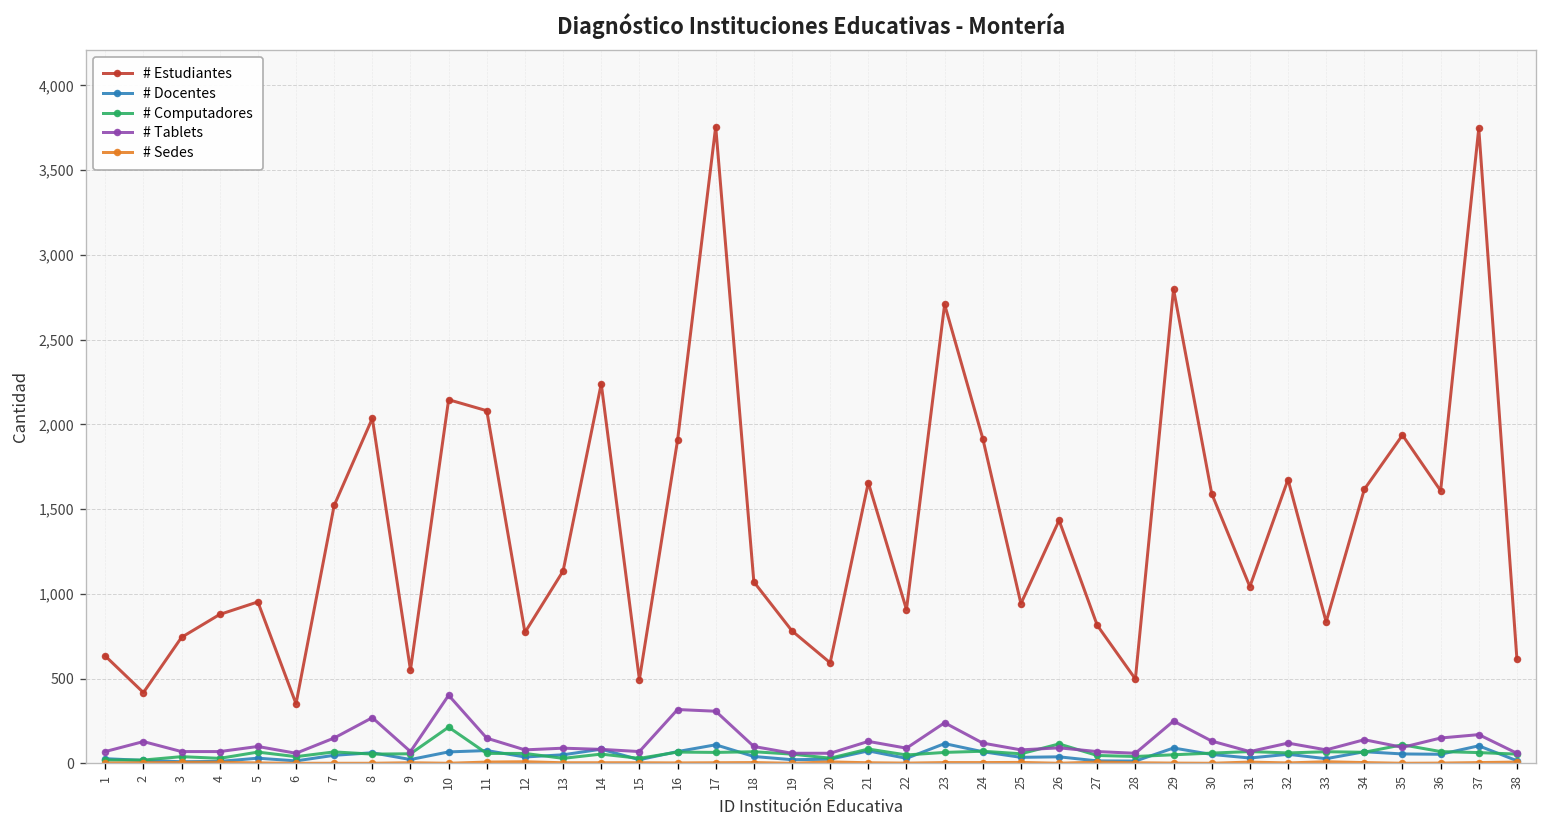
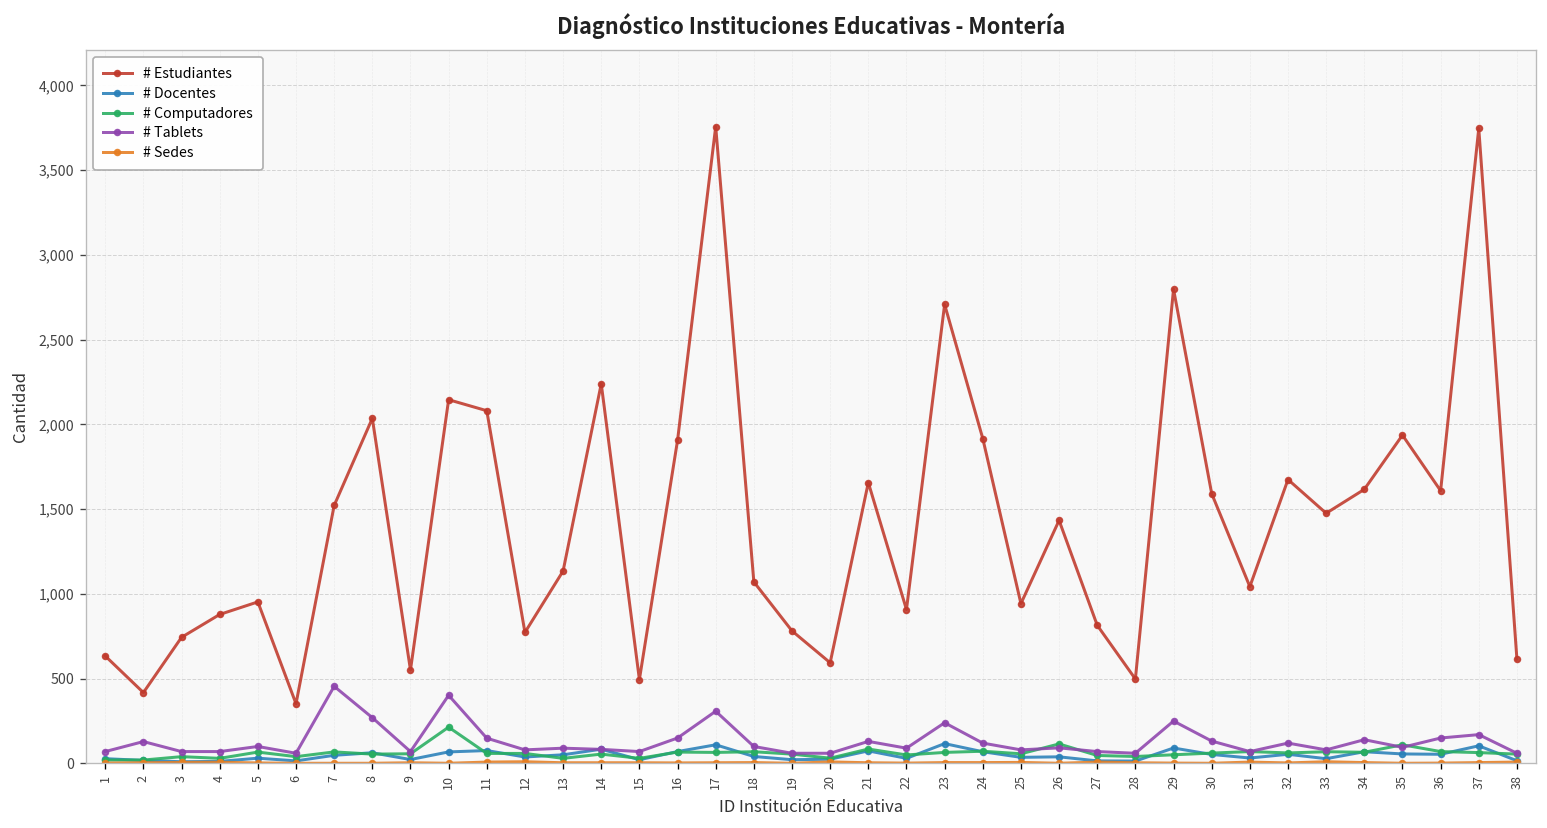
  {
    "# Estudiantes": {
      "1": "630",
      "2": "420",
      "3": "740",
      "4": "880",
      "5": "950",
      "6": "350",
      "7": "1,520",
      "8": "2,040",
      "9": "550",
      "10": "2,150",
      "11": "2,080",
      "12": "770",
      "13": "1,140",
      "14": "2,240",
      "15": "500",
      "16": "1,910",
      "17": "3,760",
      "18": "1,070",
      "19": "780",
      "20": "590",
      "21": "1,660",
      "22": "910",
      "23": "2,710",
      "24": "1,920",
      "25": "940",
      "26": "1,430",
      "27": "820",
      "28": "500",
      "29": "2,800",
      "30": "1,590",
      "31": "1,040",
      "32": "1,680",
-     "33": "840",
+     "33": "1,480",
      "34": "1,620",
      "35": "1,940",
      "36": "1,610",
      "37": "3,750",
      "38": "620"
    },
    "# Docentes": {
      "5": "30",
      "7": "50",
      "9": "20",
      "10": "70",
      "12": "40",
      "13": "50",
      "17": "110",
      "18": "40",
      "19": "20",
      "22": "30",
      "23": "120",
      "25": "40",
      "26": "40",
      "29": "90",
      "31": "30",
      "33": "30",
      "35": "60",
      "37": "100"
    },
    "# Computadores": {
      "3": "40",
      "5": "70",
      "6": "40",
      "7": "70",
      "10": "210",
      "12": "60",
      "13": "30",
      "14": "60",
      "17": "70",
      "18": "70",
      "22": "50",
      "23": "70",
      "25": "60",
      "26": "120",
      "27": "50",
      "28": "40",
      "29": "50",
      "37": "60"
    },
    "# Tablets": {
      "1": "70",
      "2": "130",
      "3": "70",
      "4": "70",
      "5": "100",
      "6": "60",
-     "7": "150",
+     "7": "460",
      "8": "270",
      "10": "400",
      "11": "150",
      "12": "80",
      "13": "90",
      "15": "70",
-     "16": "320",
+     "16": "150",
      "17": "310",
      "18": "100",
      "20": "60",
      "21": "130",
      "22": "90",
      "23": "240",
      "24": "120",
      "25": "80",
      "26": "90",
      "27": "70",
      "28": "60",
      "29": "250",
      "30": "130",
      "32": "120",
      "34": "140",
      "36": "150",
      "37": "170"
    },
    "# Sedes": {
      "5": "0",
      "7": "0",
      "8": "0",
      "9": "0",
      "10": "0",
      "11": "10",
      "12": "10",
      "13": "0",
      "14": "0",
      "16": "0",
      "17": "0",
      "18": "10",
      "19": "0",
      "21": "0",
      "22": "0",
      "23": "10",
      "24": "10",
      "25": "10",
      "26": "0",
      "29": "0",
      "30": "0",
      "31": "10",
      "32": "0",
      "33": "10",
      "34": "10",
      "35": "0",
      "36": "0",
      "37": "10"
    }
  }
